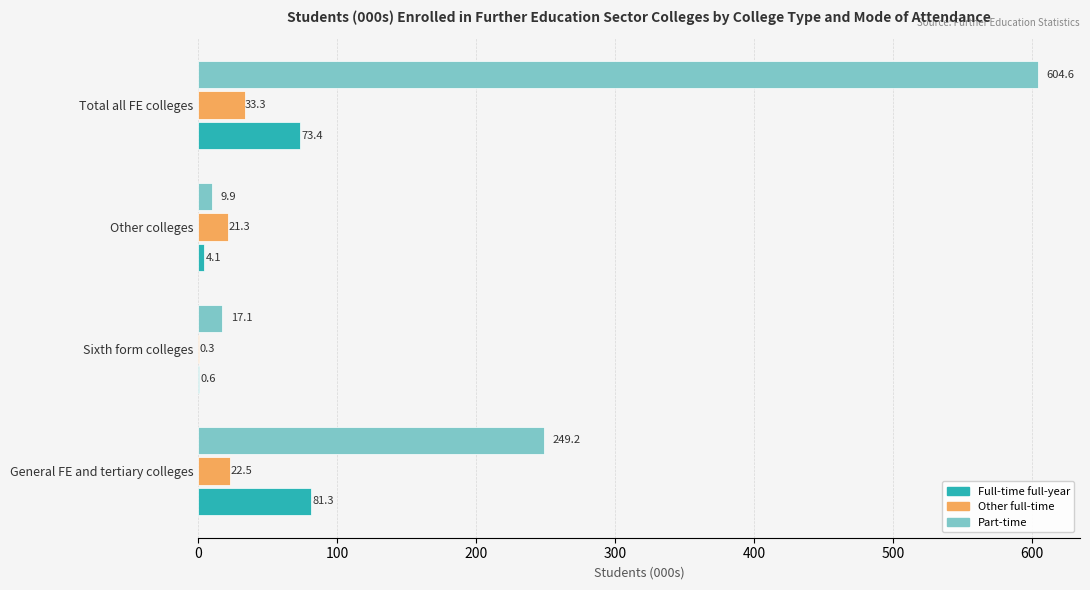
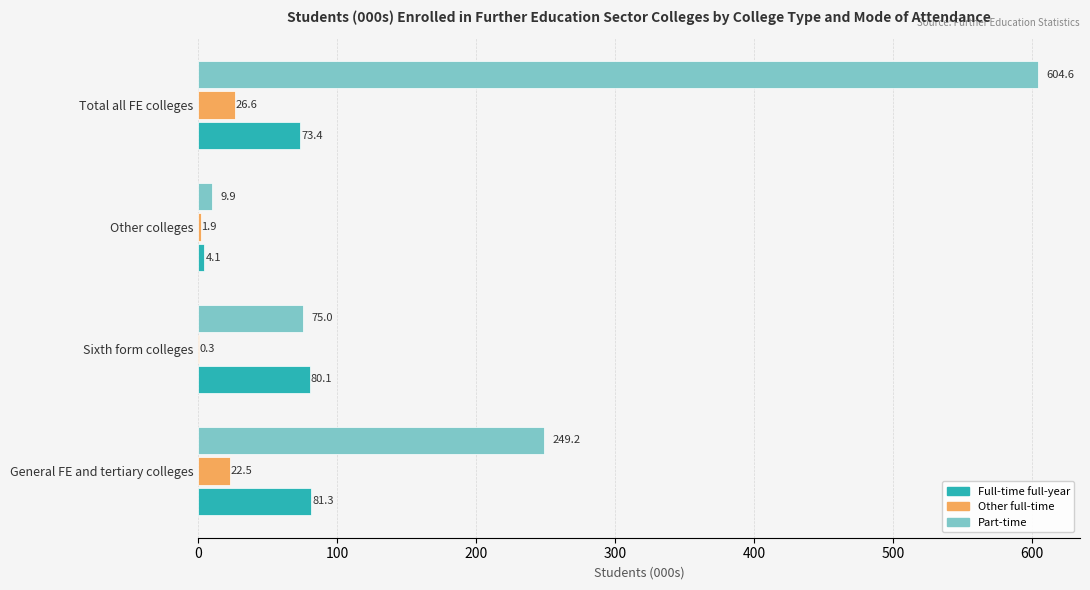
  {
    "Full-time full-year": {
      "Total all FE colleges": 73.4,
      "Other colleges": 4.1,
-     "Sixth form colleges": 0.6,
+     "Sixth form colleges": 80.1,
      "General FE and tertiary colleges": 81.3
    },
    "Other full-time": {
-     "Total all FE colleges": 33.3,
-     "Other colleges": 21.3,
+     "Total all FE colleges": 26.6,
+     "Other colleges": 1.9,
      "Sixth form colleges": 0.3,
      "General FE and tertiary colleges": 22.5
    },
    "Part-time": {
      "Total all FE colleges": 604.6,
      "Other colleges": 9.9,
-     "Sixth form colleges": 17.1,
+     "Sixth form colleges": 75.0,
      "General FE and tertiary colleges": 249.2
    }
  }
